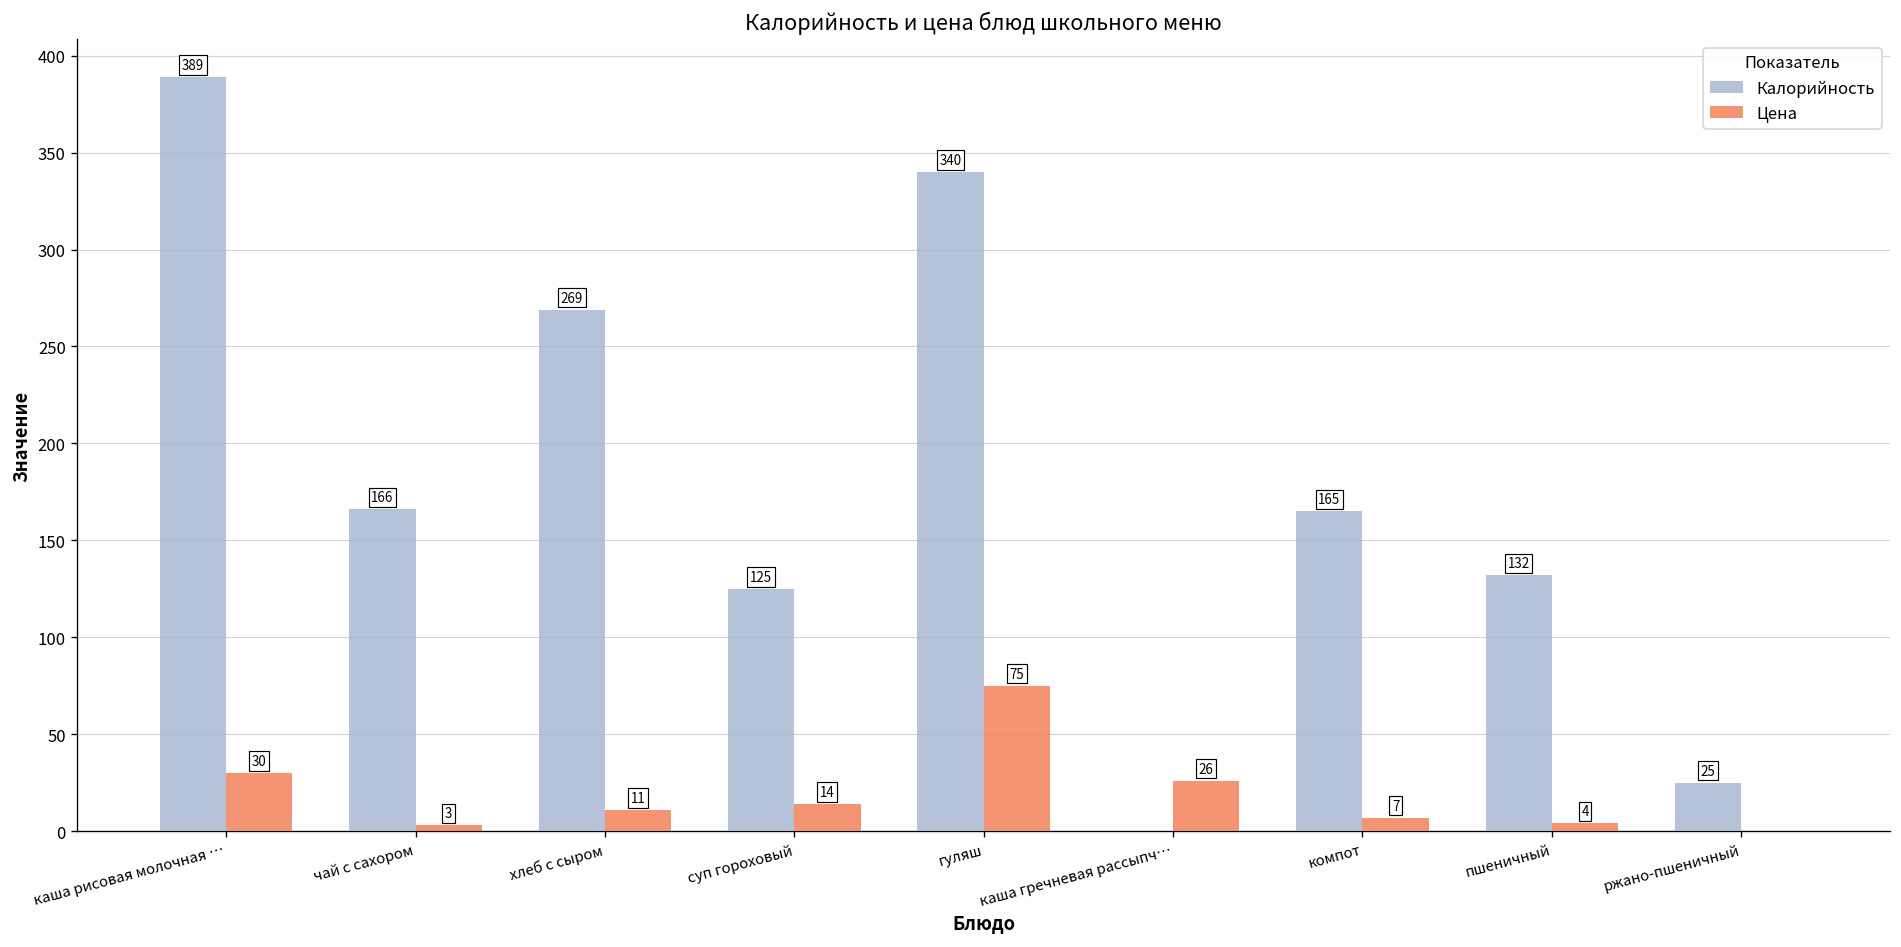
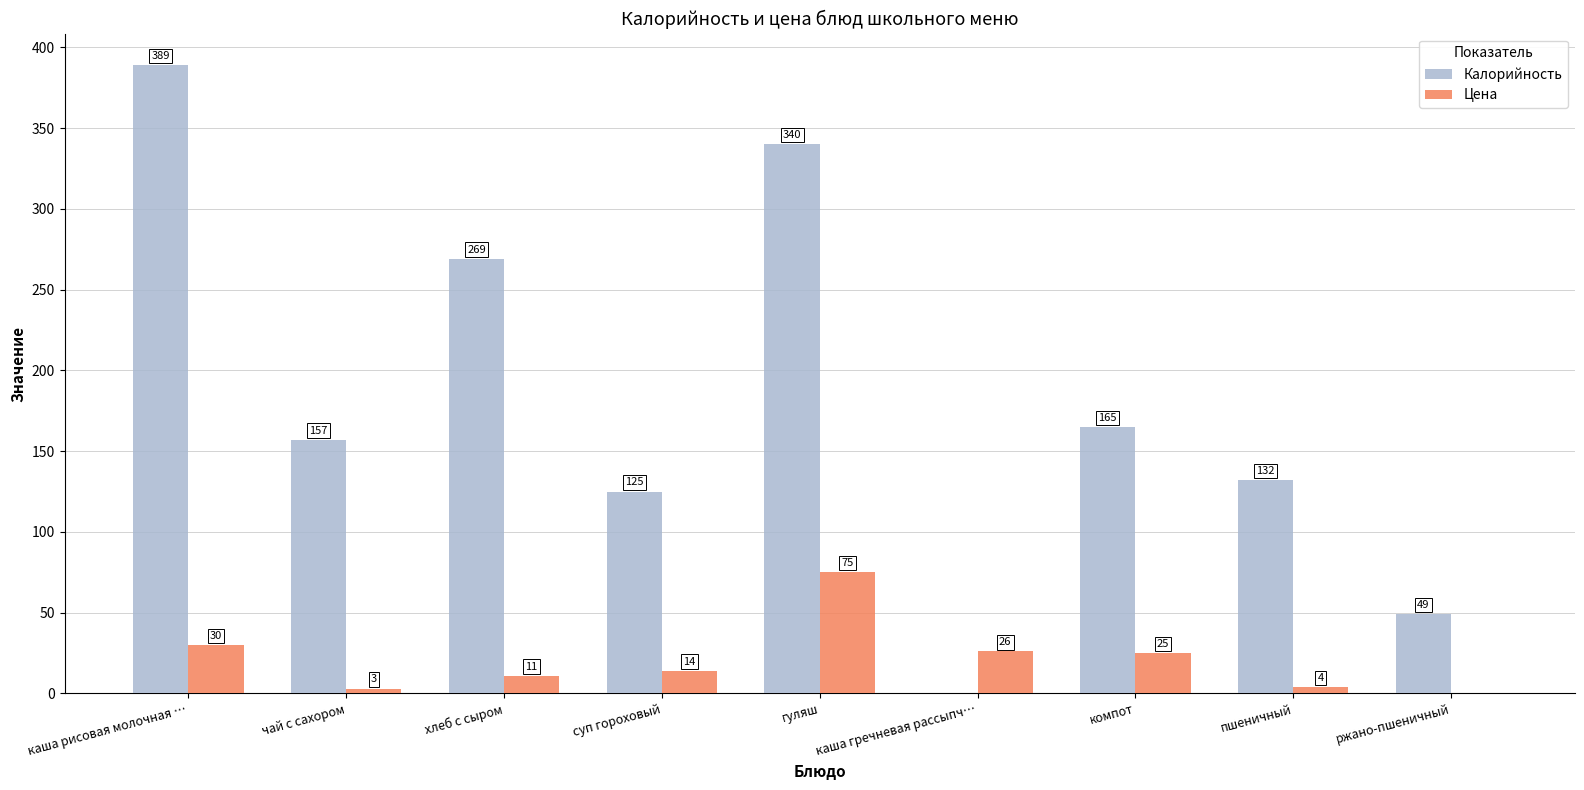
  {
    "Калорийность": {
-     "чай с сахором": 166,
-     "ржано-пшеничный": 25
+     "чай с сахором": 157,
+     "ржано-пшеничный": 49
    },
    "Цена": {
-     "компот": 7
+     "компот": 25
    }
  }
